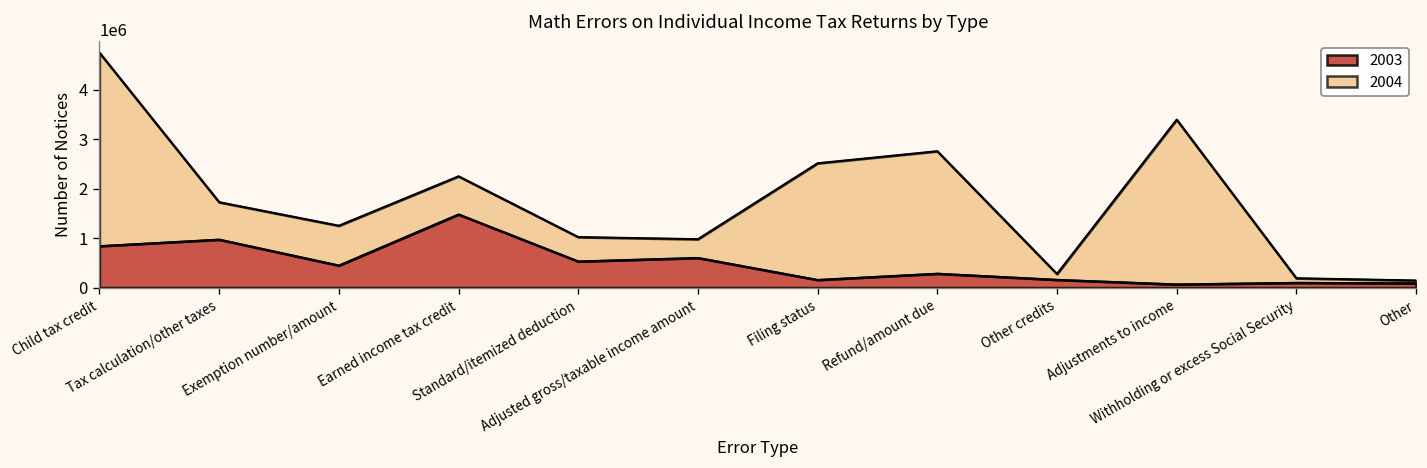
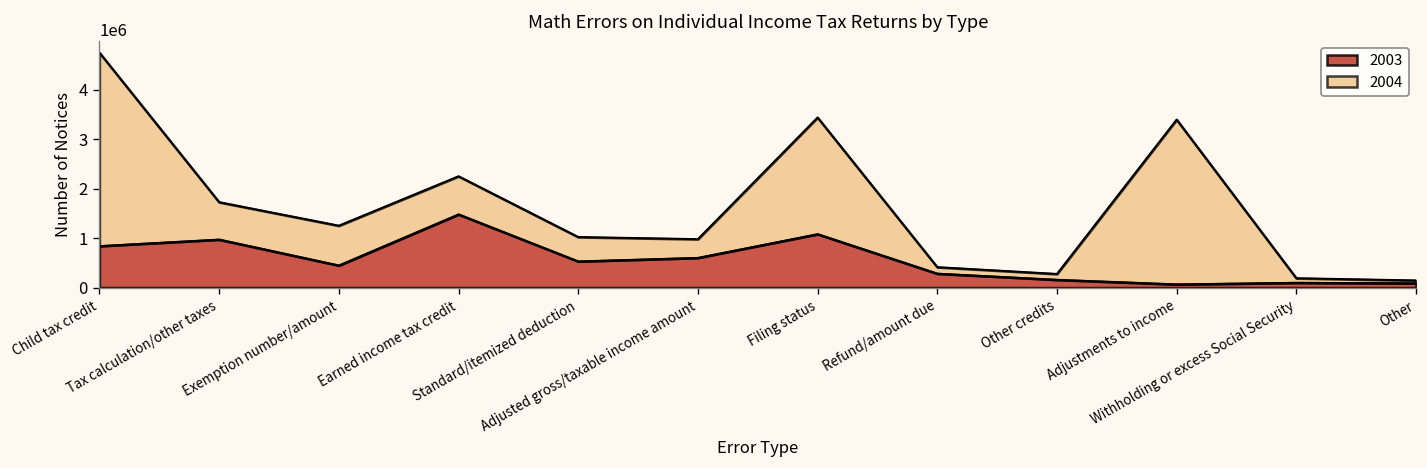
  {
    "2003": {
      "Child tax credit": 800000,
      "Tax calculation/other taxes": 1000000,
      "Exemption number/amount": 400000,
      "Earned income tax credit": 1500000,
      "Standard/itemized deduction": 500000,
      "Adjusted gross/taxable income amount": 600000,
-     "Filing status": 200000,
+     "Filing status": 1100000,
      "Refund/amount due": 300000,
      "Other credits": 200000,
      "Adjustments to income": 100000,
      "Withholding or excess Social Security": 100000
    },
    "2004": {
      "Child tax credit": 3900000,
      "Tax calculation/other taxes": 800000,
      "Exemption number/amount": 800000,
      "Earned income tax credit": 800000,
      "Standard/itemized deduction": 500000,
      "Adjusted gross/taxable income amount": 400000,
      "Filing status": 2400000,
-     "Refund/amount due": 2500000,
+     "Refund/amount due": 100000,
      "Other credits": 100000,
      "Adjustments to income": 3300000,
      "Withholding or excess Social Security": 100000
    }
  }
